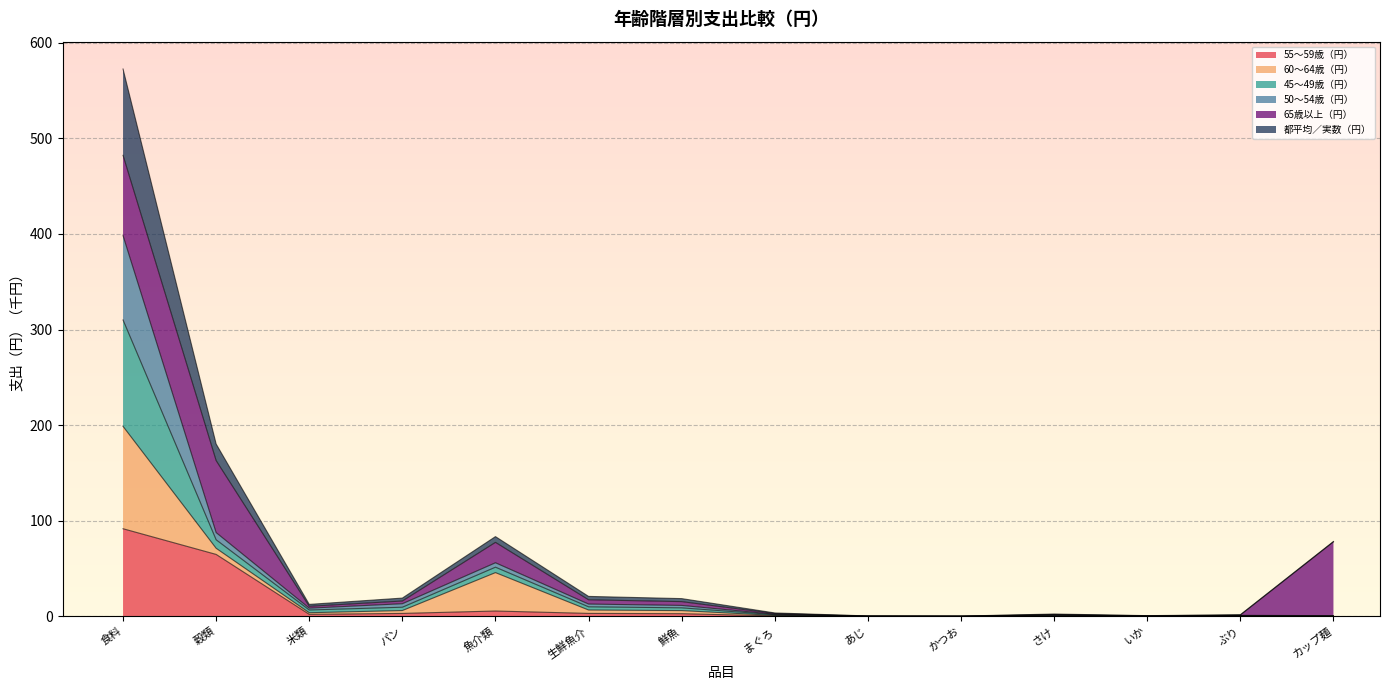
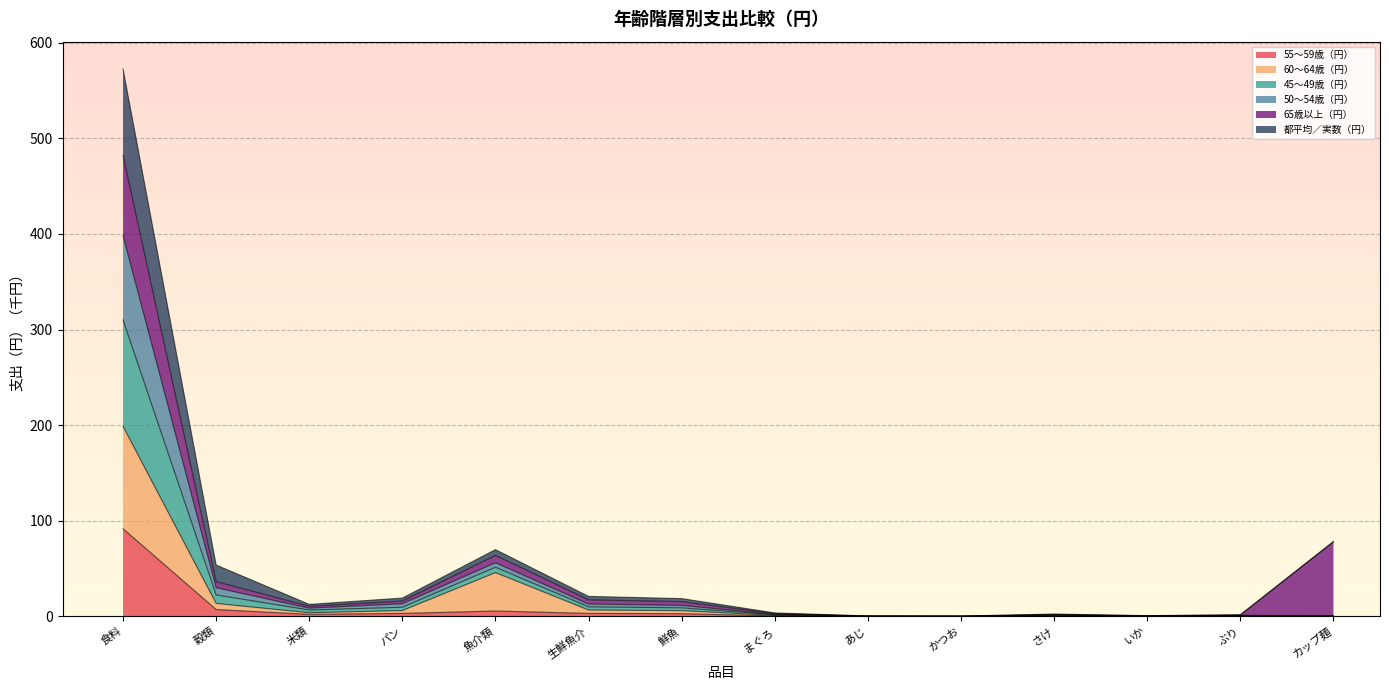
  {
    "55～59歳（円）": {
      "食料": 90,
-     "穀類": 60,
+     "穀類": 10,
      "パン": 0,
      "魚介類": 10,
      "生鮮魚介": 0,
      "鮮魚": 0
    },
    "60～64歳（円）": {
      "食料": 110,
      "穀類": 10,
      "パン": 0,
      "魚介類": 40,
      "生鮮魚介": 0,
      "鮮魚": 0
    },
    "65歳以上（円）": {
      "食料": 80,
-     "穀類": 80,
+     "穀類": 10,
      "パン": 0,
-     "魚介類": 20,
+     "魚介類": 10,
      "生鮮魚介": 0,
      "鮮魚": 0
    },
    "都平均／実数（円）": {
      "食料": 90,
      "穀類": 20,
      "パン": 0,
      "魚介類": 10,
      "生鮮魚介": 0,
      "鮮魚": 0
    }
  }
